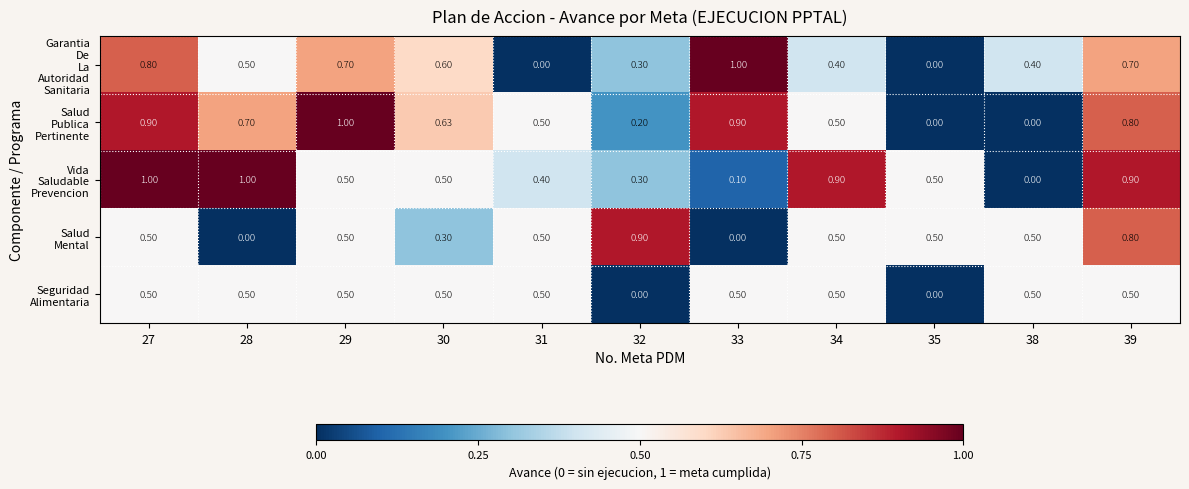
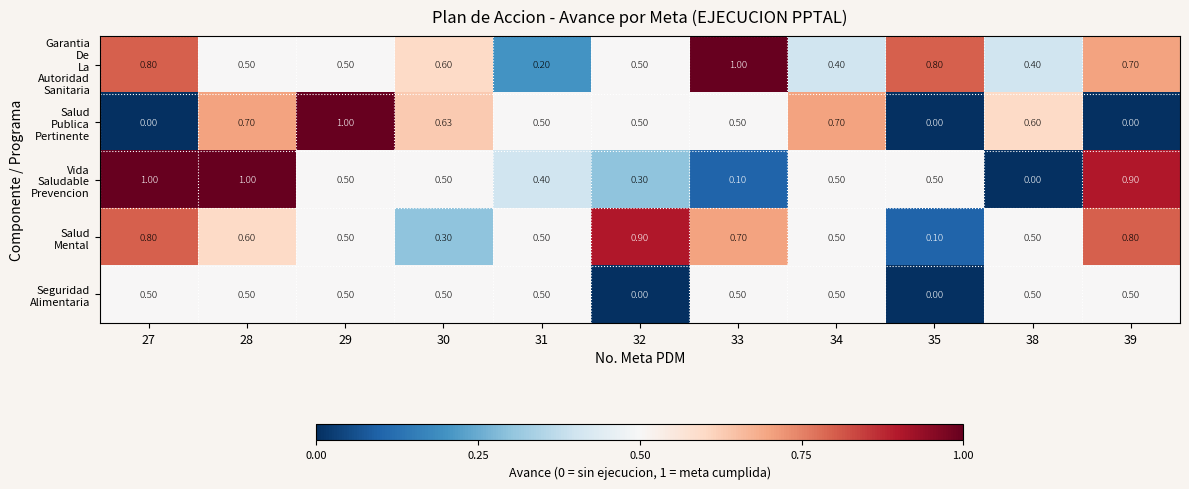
  {
    "Garantia De La Autoridad Sanitaria": {
      "27": 0.80,
      "28": 0.50,
-     "29": 0.70,
+     "29": 0.50,
      "30": 0.60,
-     "31": 0.00,
-     "32": 0.30,
+     "31": 0.20,
+     "32": 0.50,
      "33": 1.00,
      "34": 0.40,
-     "35": 0.00,
+     "35": 0.80,
      "38": 0.40,
      "39": 0.70
    },
    "Salud Publica Pertinente": {
-     "27": 0.90,
+     "27": 0.00,
      "28": 0.70,
      "29": 1.00,
      "30": 0.63,
      "31": 0.50,
-     "32": 0.20,
-     "33": 0.90,
-     "34": 0.50,
+     "32": 0.50,
+     "33": 0.50,
+     "34": 0.70,
      "35": 0.00,
-     "38": 0.00,
-     "39": 0.80
+     "38": 0.60,
+     "39": 0.00
    },
    "Vida Saludable Prevencion": {
      "27": 1.00,
      "28": 1.00,
      "29": 0.50,
      "30": 0.50,
      "31": 0.40,
      "32": 0.30,
      "33": 0.10,
-     "34": 0.90,
+     "34": 0.50,
      "35": 0.50,
      "38": 0.00,
      "39": 0.90
    },
    "Salud Mental": {
-     "27": 0.50,
-     "28": 0.00,
+     "27": 0.80,
+     "28": 0.60,
      "29": 0.50,
      "30": 0.30,
      "31": 0.50,
      "32": 0.90,
-     "33": 0.00,
+     "33": 0.70,
      "34": 0.50,
-     "35": 0.50,
+     "35": 0.10,
      "38": 0.50,
      "39": 0.80
    },
    "Seguridad Alimentaria": {
      "27": 0.50,
      "28": 0.50,
      "29": 0.50,
      "30": 0.50,
      "31": 0.50,
      "32": 0.00,
      "33": 0.50,
      "34": 0.50,
      "35": 0.00,
      "38": 0.50,
      "39": 0.50
    }
  }
